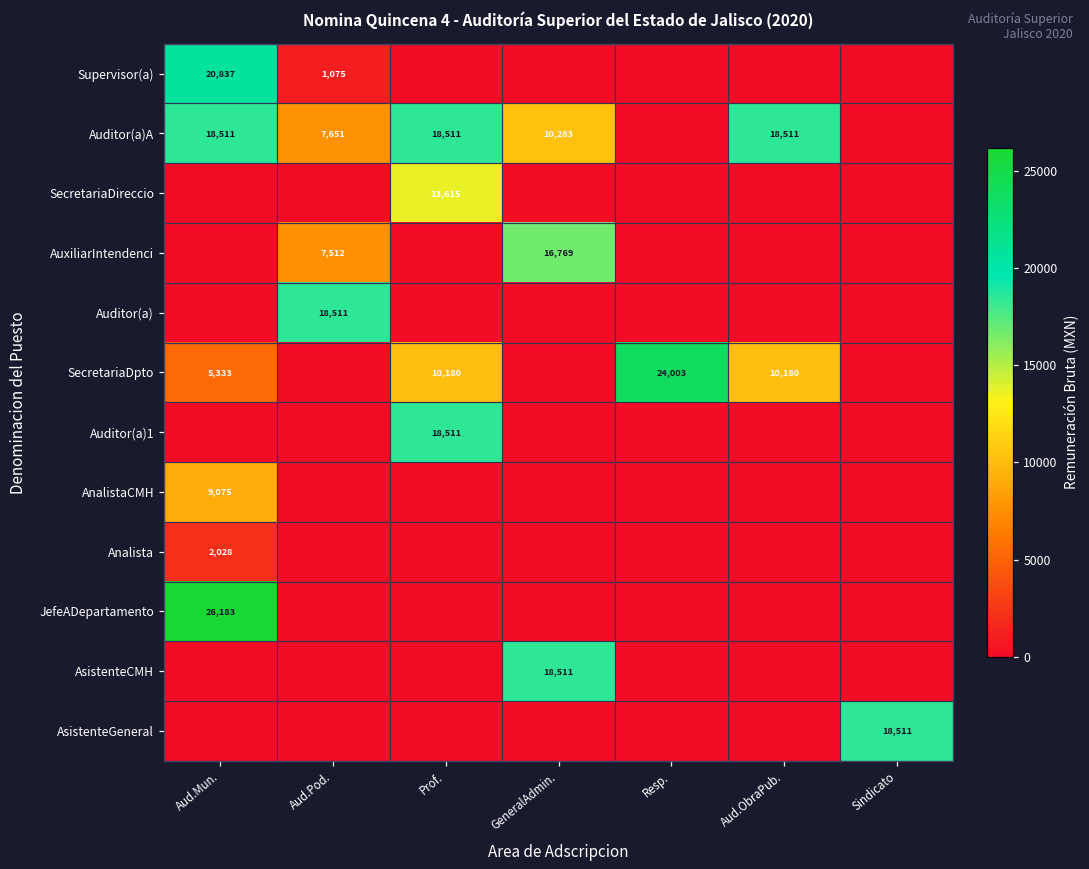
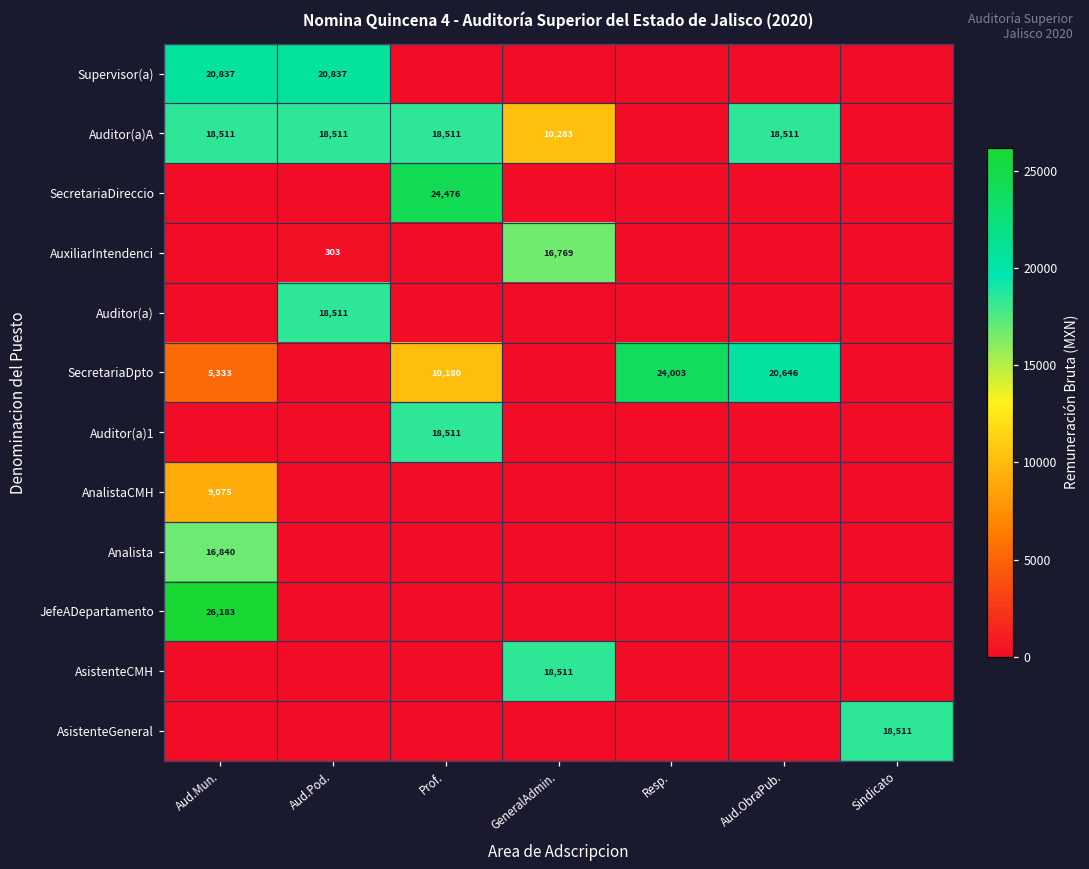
  {
    "Supervisor(a)": {
      "Aud.Mun.": "20,837",
-     "Aud.Pod.": "1,075"
+     "Aud.Pod.": "20,837"
    },
    "Auditor(a)A": {
      "Aud.Mun.": "18,511",
-     "Aud.Pod.": "7,651",
+     "Aud.Pod.": "18,511",
      "Prof.": "18,511",
      "GeneralAdmin.": "10,283",
      "Aud.ObraPub.": "18,511"
    },
    "SecretariaDireccio": {
-     "Prof.": "13,615"
+     "Prof.": "24,476"
    },
    "AuxiliarIntendenci": {
-     "Aud.Pod.": "7,512",
+     "Aud.Pod.": "303",
      "GeneralAdmin.": "16,769"
    },
    "Auditor(a)": {
      "Aud.Pod.": "18,511"
    },
    "SecretariaDpto": {
      "Aud.Mun.": "5,333",
      "Prof.": "10,180",
      "Resp.": "24,003",
-     "Aud.ObraPub.": "10,180"
+     "Aud.ObraPub.": "20,646"
    },
    "Auditor(a)1": {
      "Prof.": "18,511"
    },
    "AnalistaCMH": {
      "Aud.Mun.": "9,075"
    },
    "Analista": {
-     "Aud.Mun.": "2,028"
+     "Aud.Mun.": "16,840"
    },
    "JefeADepartamento": {
      "Aud.Mun.": "26,183"
    },
    "AsistenteCMH": {
      "GeneralAdmin.": "18,511"
    },
    "AsistenteGeneral": {
      "Sindicato": "18,511"
    }
  }
